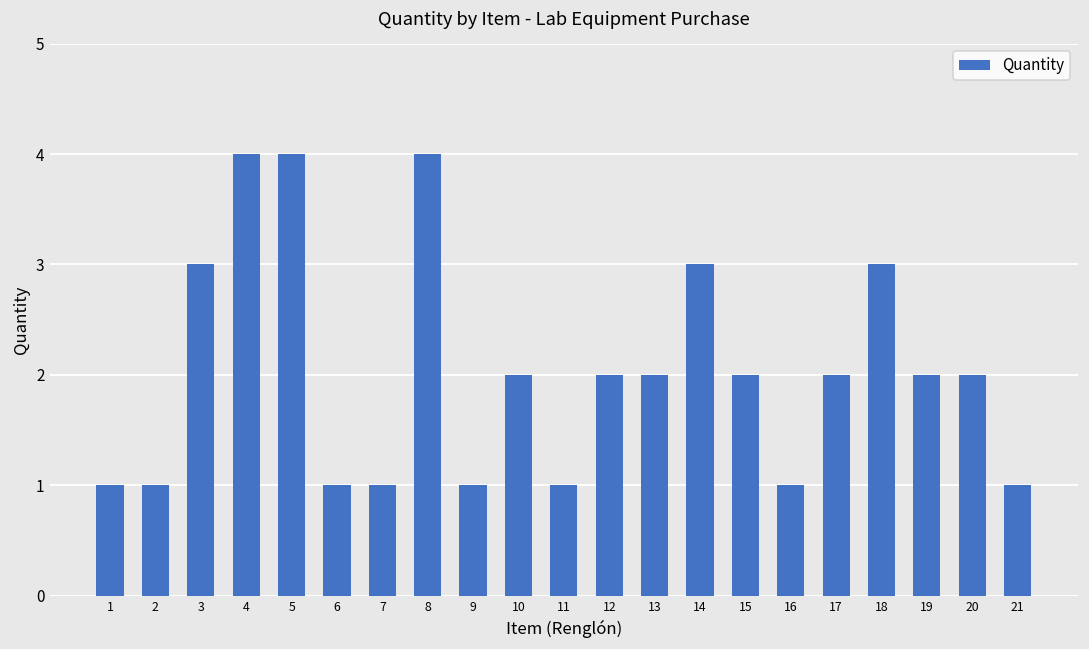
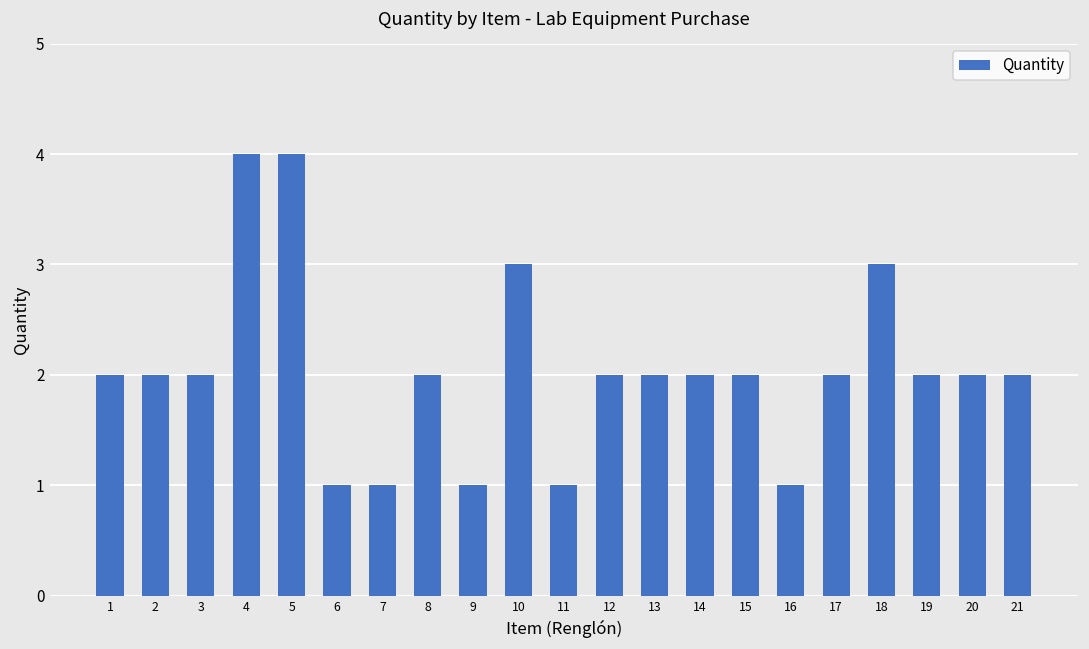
  {
-   "1": 1,
-   "2": 1,
-   "3": 3,
+   "1": 2,
+   "2": 2,
+   "3": 2,
    "4": 4,
    "5": 4,
    "6": 1,
    "7": 1,
-   "8": 4,
+   "8": 2,
    "9": 1,
-   "10": 2,
+   "10": 3,
    "11": 1,
    "12": 2,
    "13": 2,
-   "14": 3,
+   "14": 2,
    "15": 2,
    "16": 1,
    "17": 2,
    "18": 3,
    "19": 2,
    "20": 2,
-   "21": 1
+   "21": 2
  }
